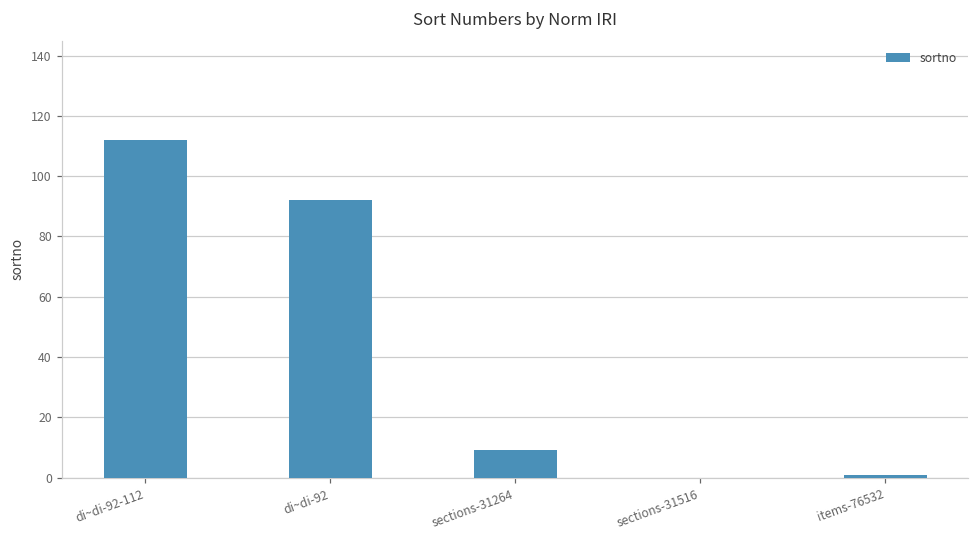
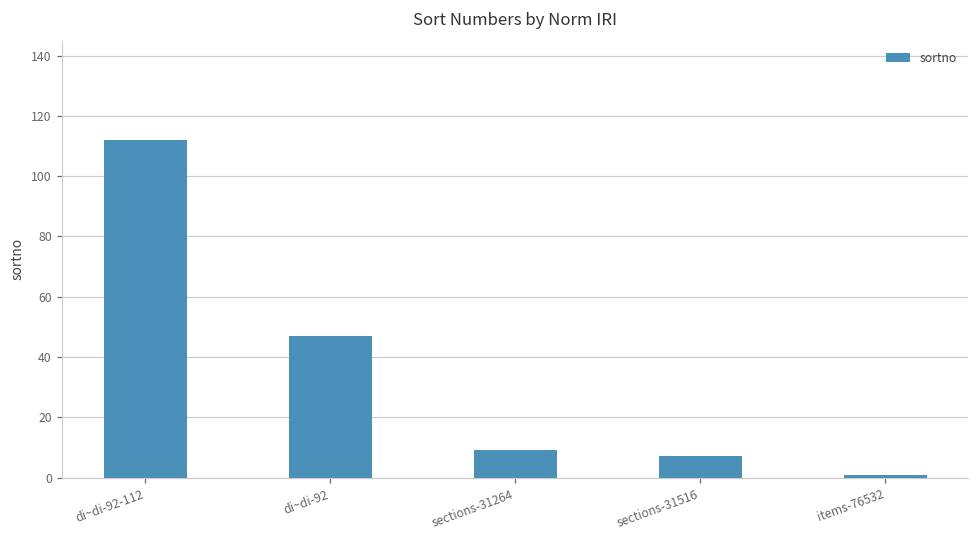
  {
    "di~di-92-112": 112,
-   "di~di-92": 92,
+   "di~di-92": 47,
    "sections-31264": 9,
-   "sections-31516": 0,
+   "sections-31516": 7,
    "items-76532": 1
  }
